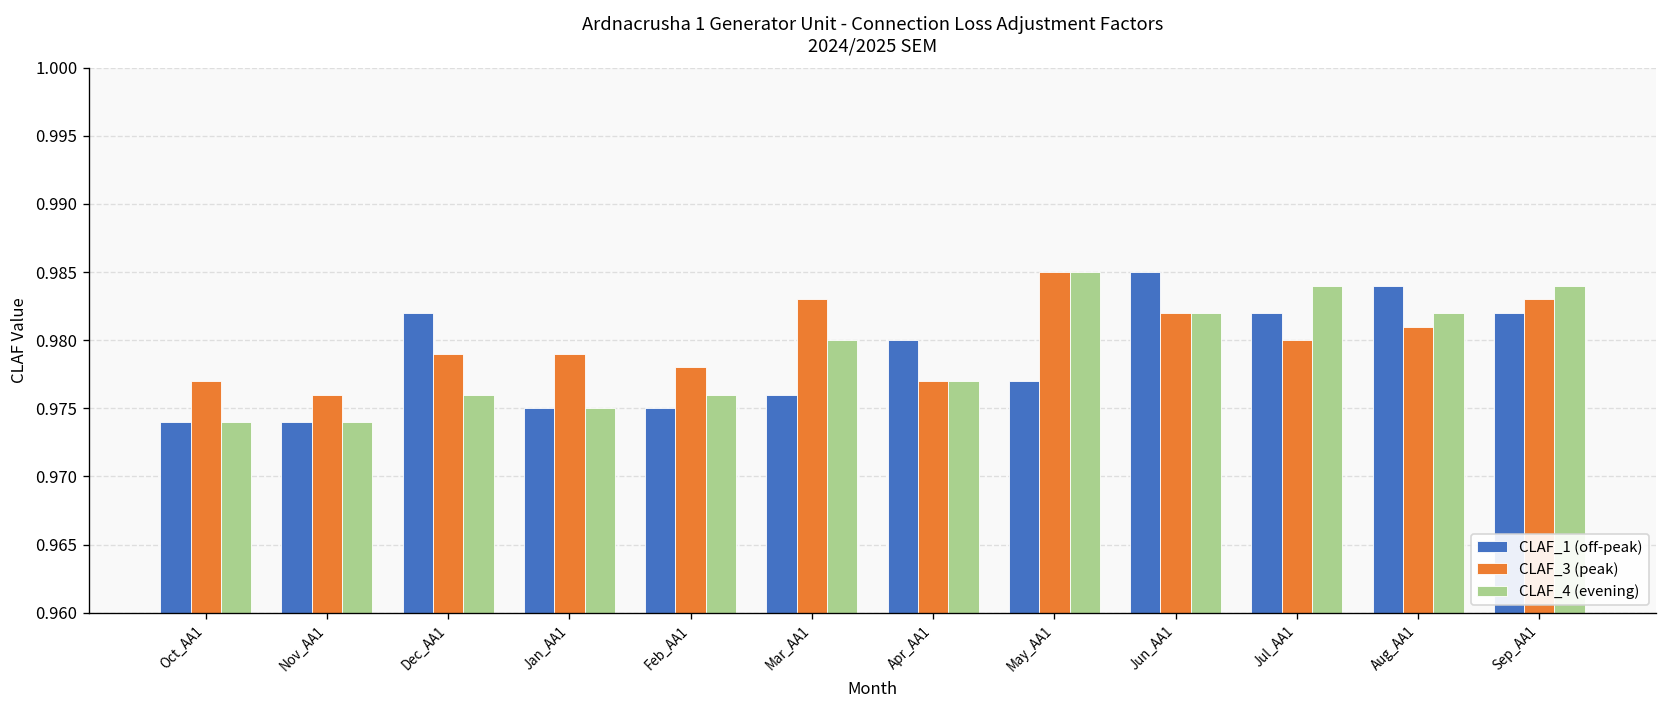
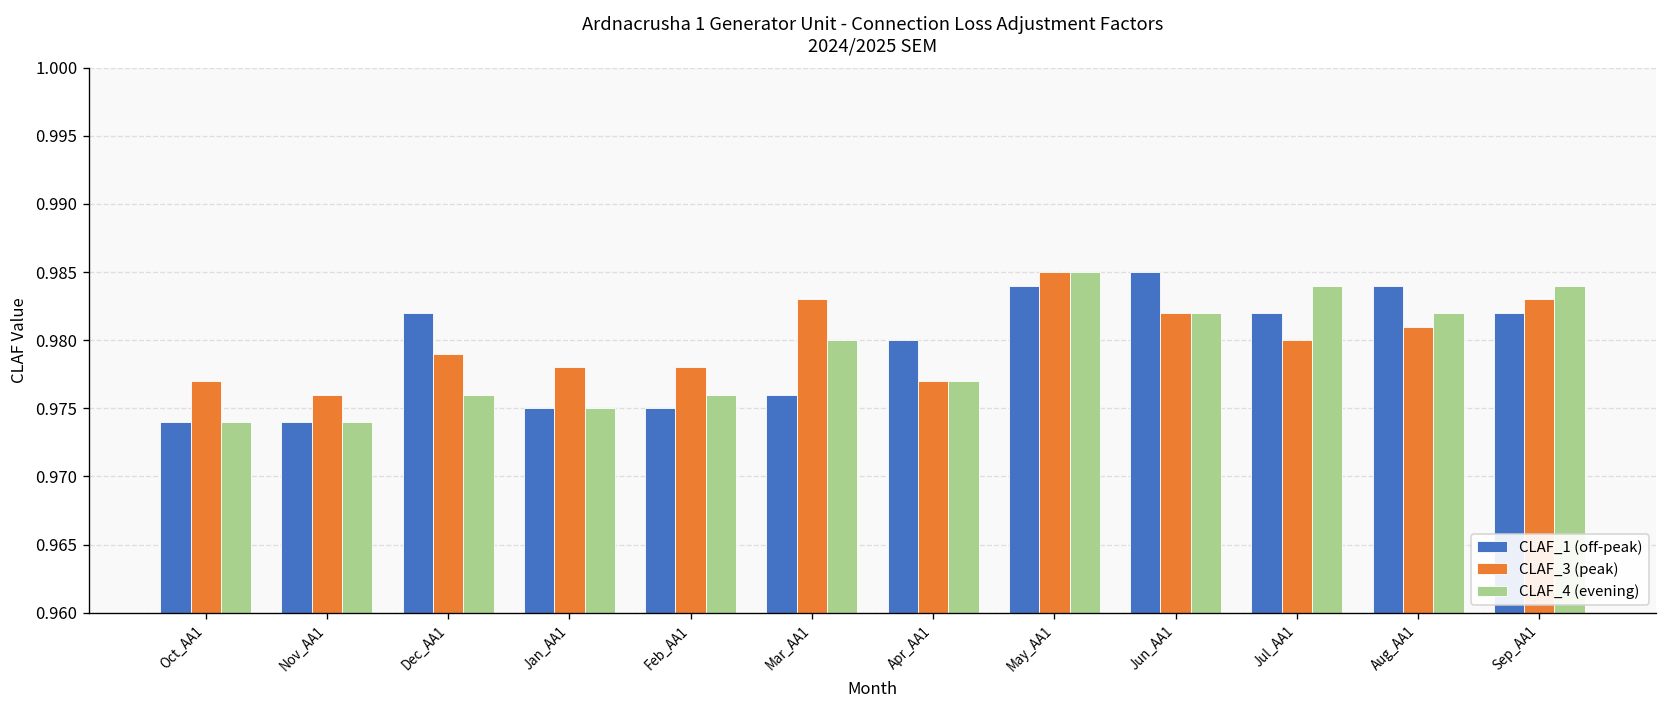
  {
    "CLAF_1 (off-peak)": {
      "Oct_AA1": 0.974,
      "Nov_AA1": 0.974,
      "Dec_AA1": 0.982,
      "Jan_AA1": 0.975,
      "Feb_AA1": 0.975,
      "Mar_AA1": 0.976,
      "Apr_AA1": 0.980,
-     "May_AA1": 0.977,
+     "May_AA1": 0.984,
      "Jun_AA1": 0.985,
      "Jul_AA1": 0.982,
      "Aug_AA1": 0.984,
      "Sep_AA1": 0.982
    },
    "CLAF_3 (peak)": {
      "Oct_AA1": 0.977,
      "Nov_AA1": 0.976,
      "Dec_AA1": 0.979,
-     "Jan_AA1": 0.979,
+     "Jan_AA1": 0.978,
      "Feb_AA1": 0.978,
      "Mar_AA1": 0.983,
      "Apr_AA1": 0.977,
      "May_AA1": 0.985,
      "Jun_AA1": 0.982,
      "Jul_AA1": 0.980,
      "Aug_AA1": 0.981,
      "Sep_AA1": 0.983
    },
    "CLAF_4 (evening)": {
      "Oct_AA1": 0.974,
      "Nov_AA1": 0.974,
      "Dec_AA1": 0.976,
      "Jan_AA1": 0.975,
      "Feb_AA1": 0.976,
      "Mar_AA1": 0.980,
      "Apr_AA1": 0.977,
      "May_AA1": 0.985,
      "Jun_AA1": 0.982,
      "Jul_AA1": 0.984,
      "Aug_AA1": 0.982,
      "Sep_AA1": 0.984
    }
  }
